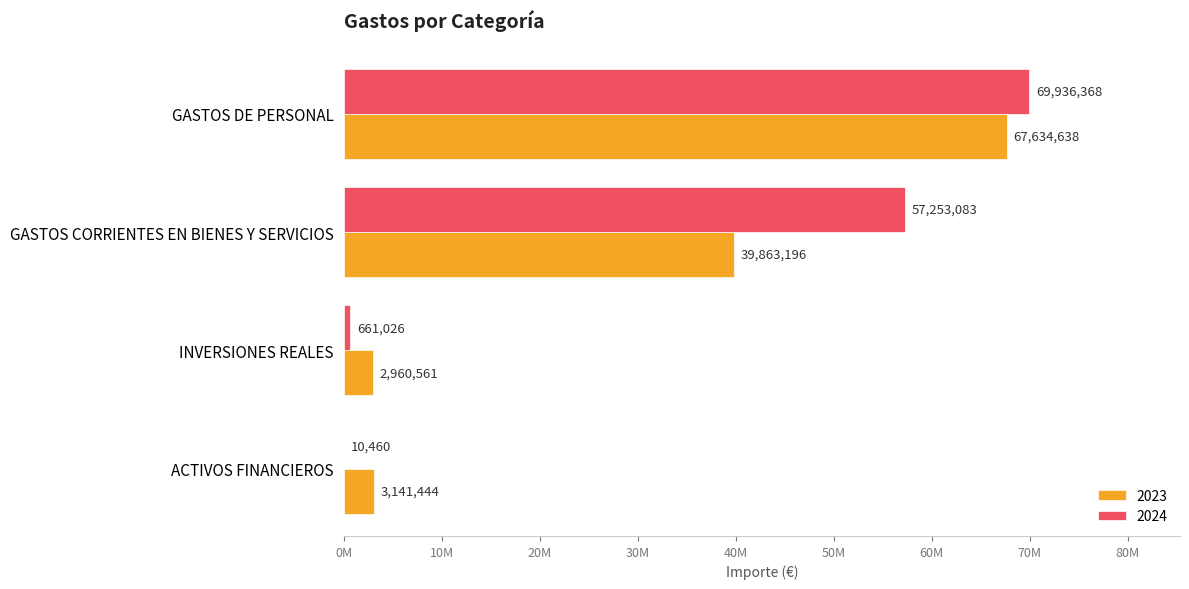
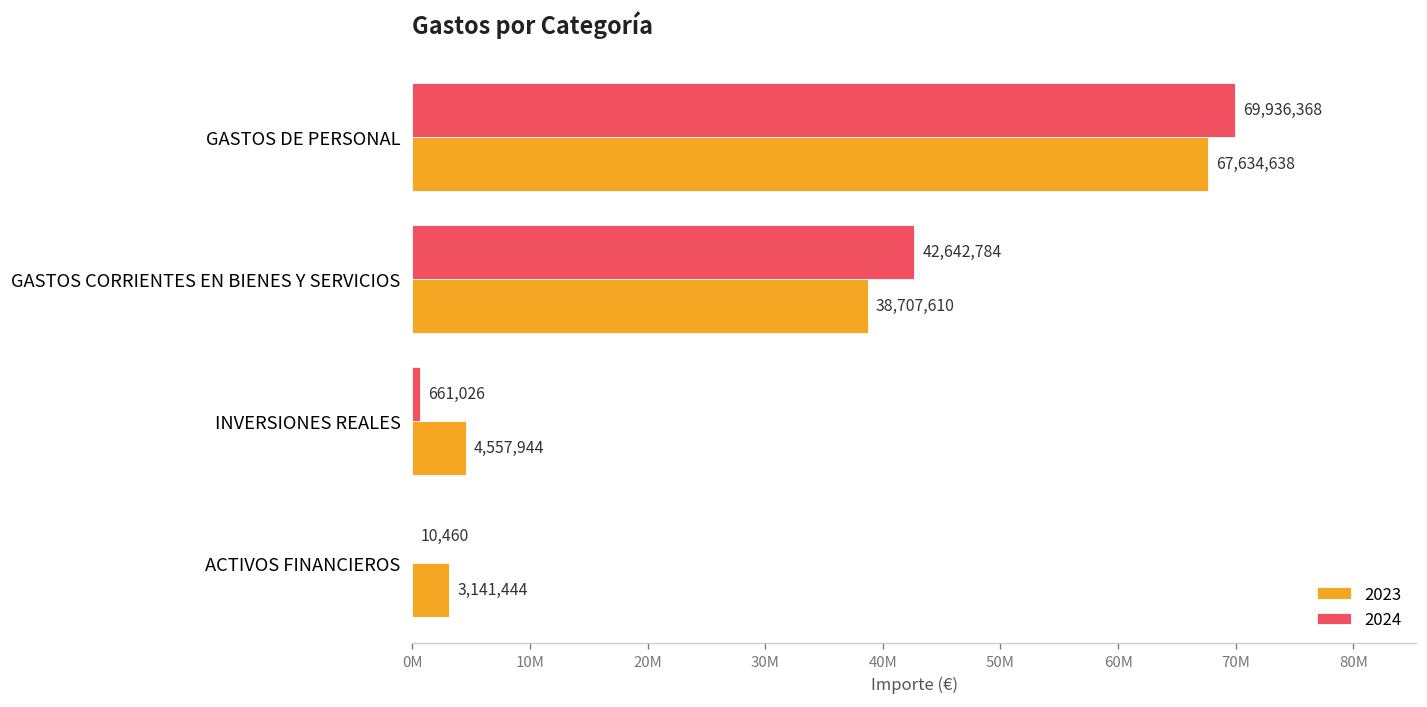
  {
    "2023": {
      "GASTOS DE PERSONAL": "67,634,638",
-     "GASTOS CORRIENTES EN BIENES Y SERVICIOS": "39,863,196",
-     "INVERSIONES REALES": "2,960,561",
+     "GASTOS CORRIENTES EN BIENES Y SERVICIOS": "38,707,610",
+     "INVERSIONES REALES": "4,557,944",
      "ACTIVOS FINANCIEROS": "3,141,444"
    },
    "2024": {
      "GASTOS DE PERSONAL": "69,936,368",
-     "GASTOS CORRIENTES EN BIENES Y SERVICIOS": "57,253,083",
+     "GASTOS CORRIENTES EN BIENES Y SERVICIOS": "42,642,784",
      "INVERSIONES REALES": "661,026",
      "ACTIVOS FINANCIEROS": "10,460"
    }
  }
